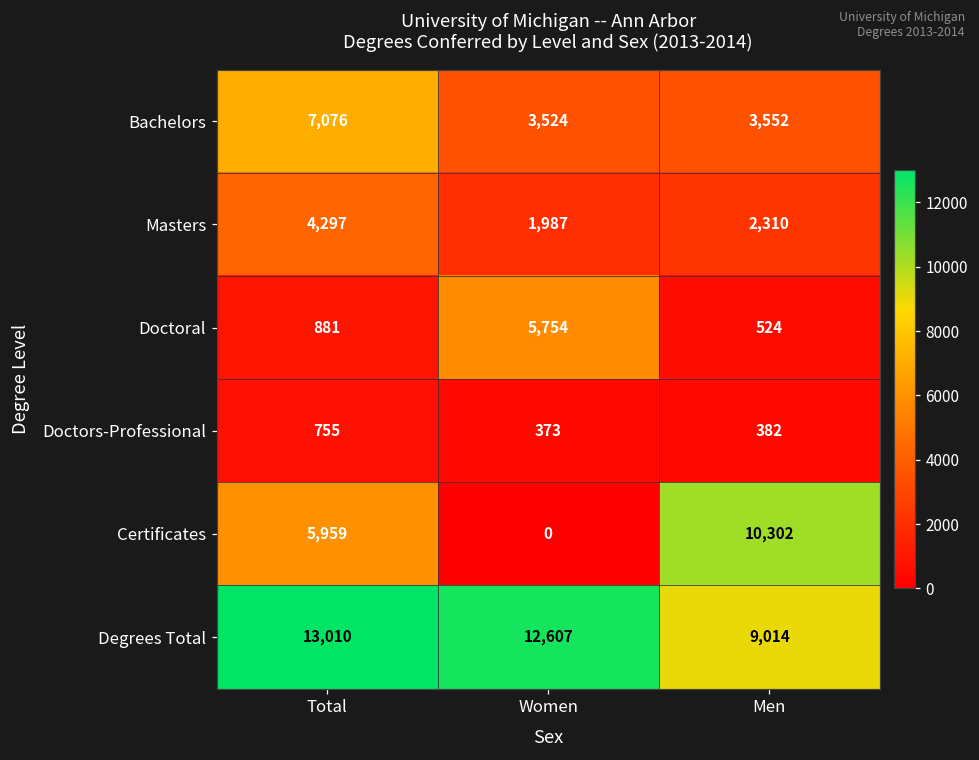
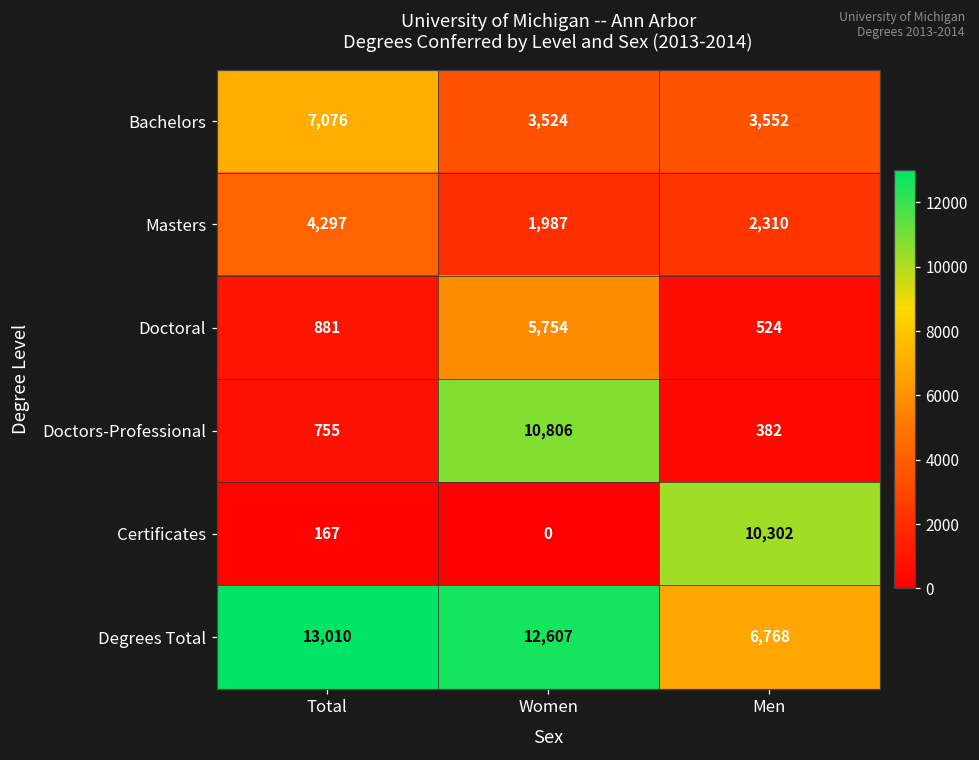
  {
    "Bachelors": {
      "Total": "7,076",
      "Women": "3,524",
      "Men": "3,552"
    },
    "Masters": {
      "Total": "4,297",
      "Women": "1,987",
      "Men": "2,310"
    },
    "Doctoral": {
      "Total": "881",
      "Women": "5,754",
      "Men": "524"
    },
    "Doctors-Professional": {
      "Total": "755",
-     "Women": "373",
+     "Women": "10,806",
      "Men": "382"
    },
    "Certificates": {
-     "Total": "5,959",
+     "Total": "167",
      "Women": "0",
      "Men": "10,302"
    },
    "Degrees Total": {
      "Total": "13,010",
      "Women": "12,607",
-     "Men": "9,014"
+     "Men": "6,768"
    }
  }
